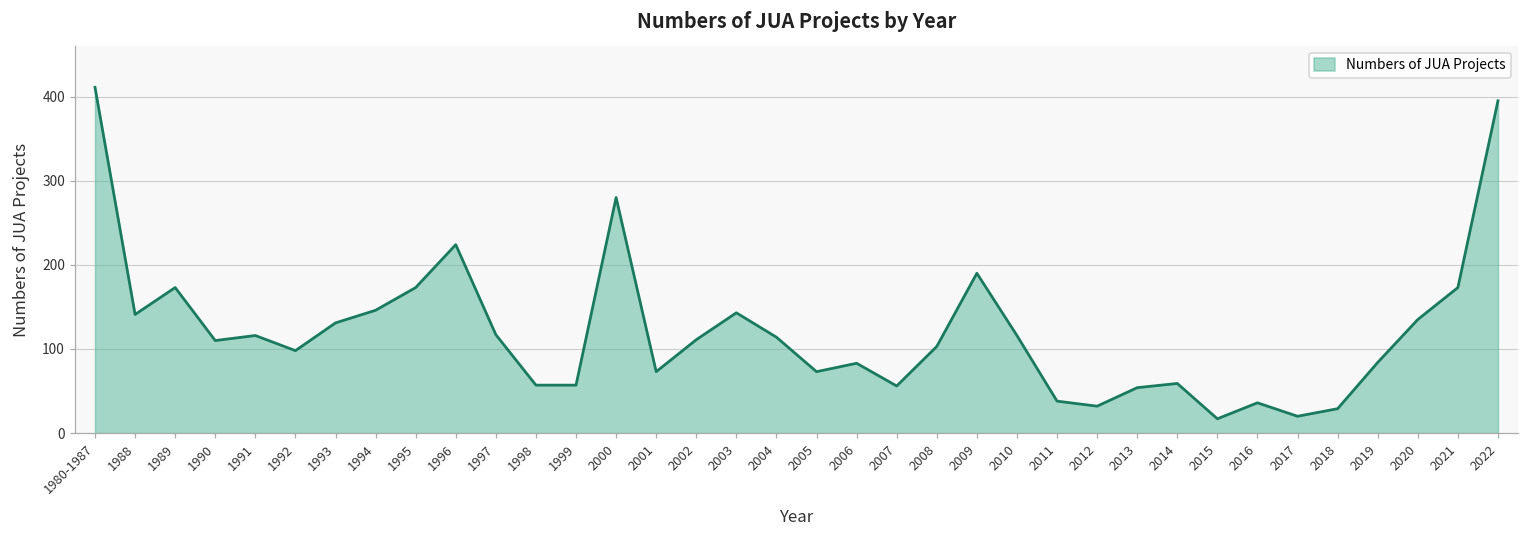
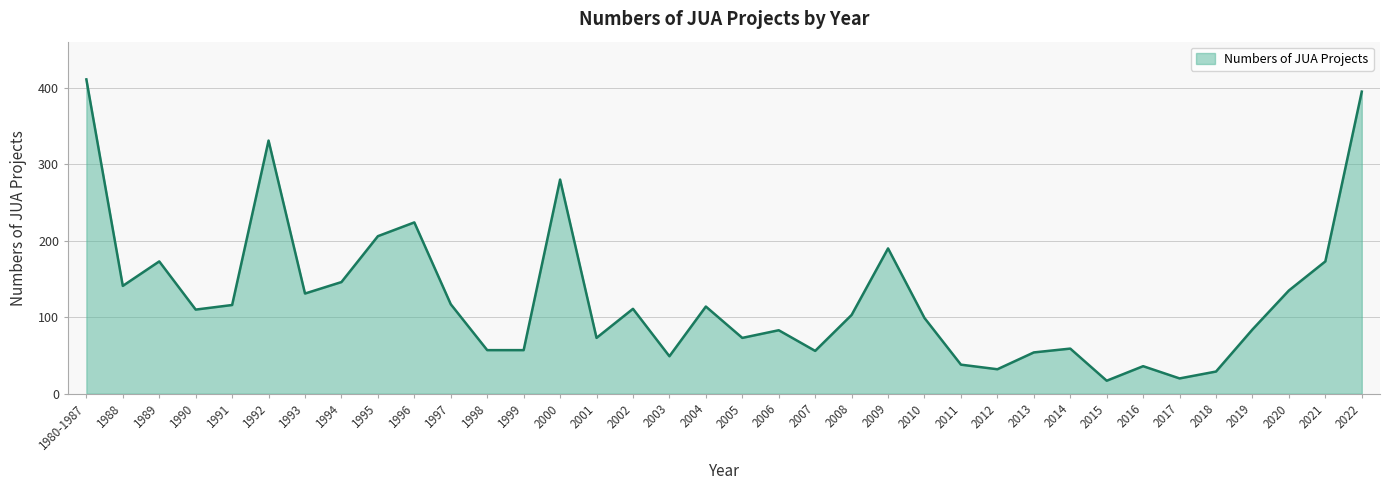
  {
    "1980-1987": 410,
    "1988": 140,
    "1989": 170,
    "1990": 110,
    "1991": 120,
-   "1992": 100,
+   "1992": 330,
    "1993": 130,
    "1994": 150,
-   "1995": 170,
+   "1995": 210,
    "1996": 220,
    "1997": 120,
    "1998": 60,
    "1999": 60,
    "2000": 280,
    "2001": 70,
    "2002": 110,
-   "2003": 140,
+   "2003": 50,
    "2004": 110,
    "2005": 70,
    "2006": 80,
    "2007": 60,
    "2008": 100,
    "2009": 190,
-   "2010": 120,
+   "2010": 100,
    "2011": 40,
    "2012": 30,
    "2013": 50,
    "2014": 60,
    "2015": 20,
    "2016": 40,
    "2017": 20,
    "2018": 30,
    "2019": 80,
    "2020": 140,
    "2021": 170,
    "2022": 400
  }
